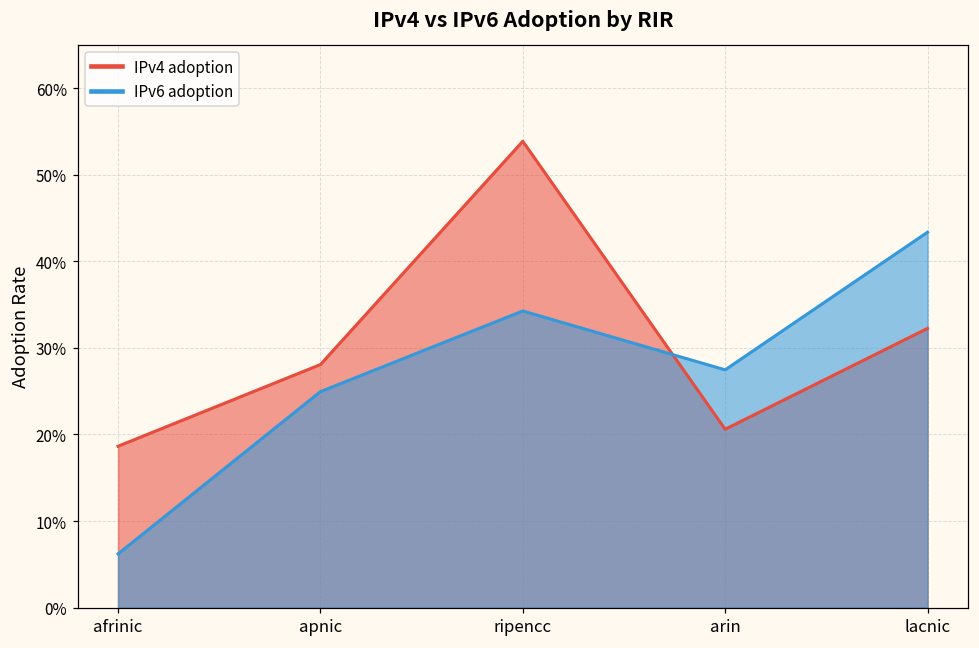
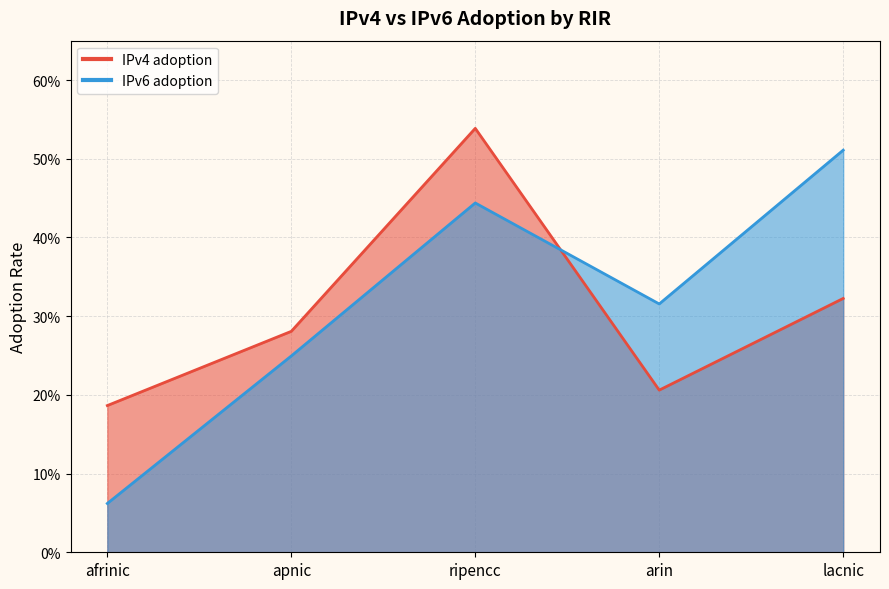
  {
    "IPv4 adoption": {
      "afrinic": "19%",
      "apnic": "28%",
      "ripencc": "54%",
      "arin": "21%",
      "lacnic": "32%"
    },
    "IPv6 adoption": {
      "afrinic": "6%",
      "apnic": "25%",
-     "ripencc": "34%",
-     "arin": "27%",
-     "lacnic": "43%"
+     "ripencc": "44%",
+     "arin": "32%",
+     "lacnic": "51%"
    }
  }
